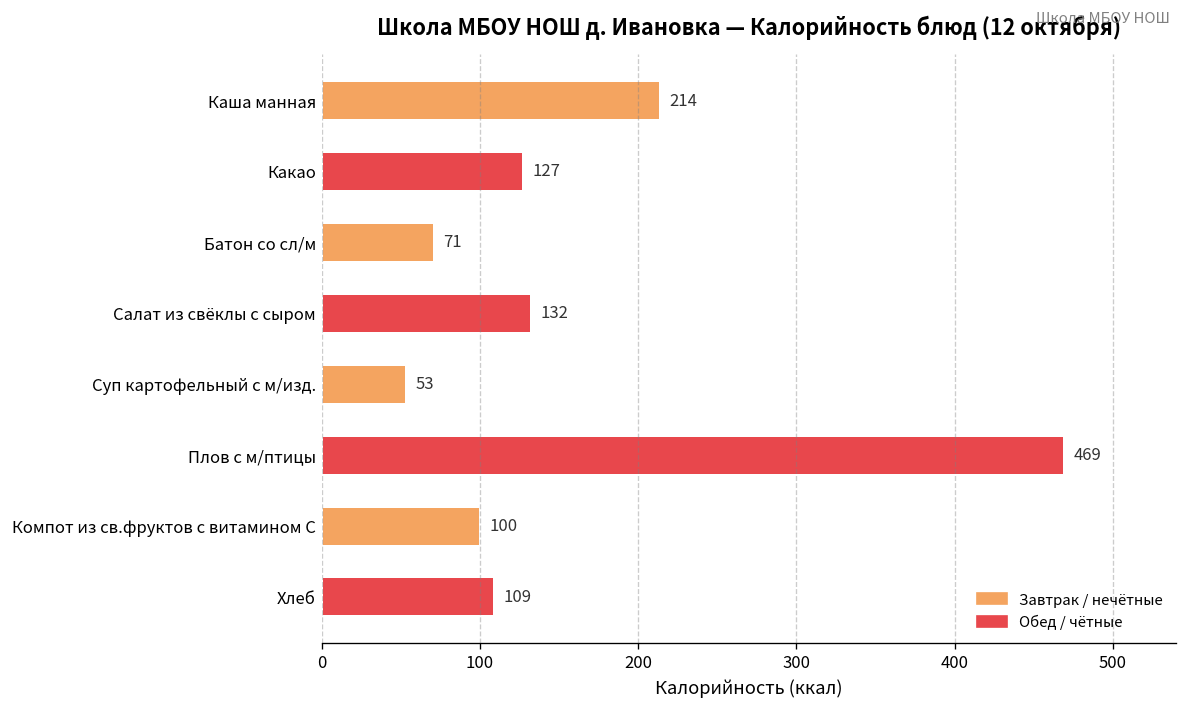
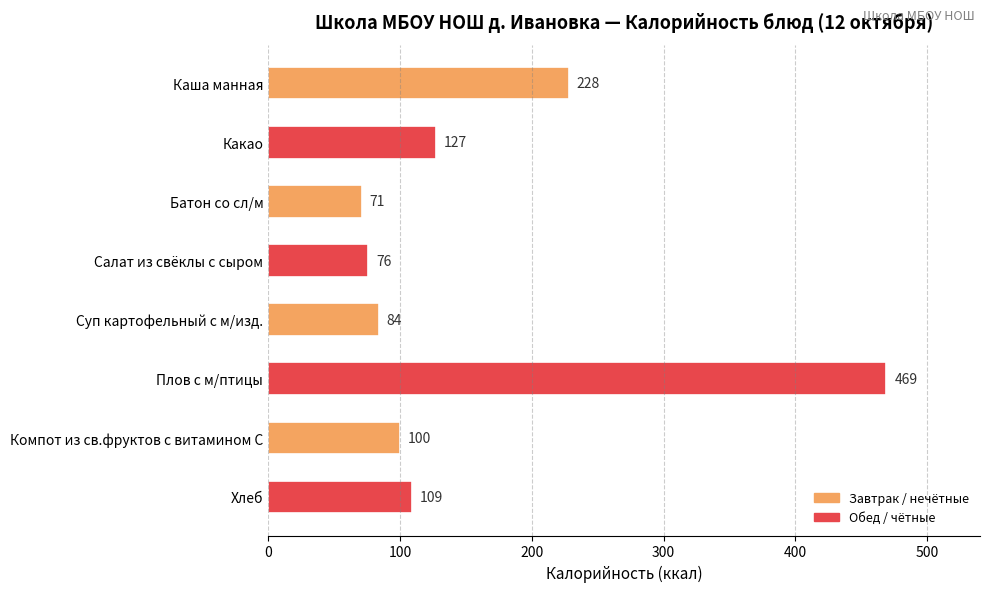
  {
-   "Каша манная": 214,
+   "Каша манная": 228,
    "Какао": 127,
    "Батон со сл/м": 71,
-   "Салат из свёклы с сыром": 132,
-   "Суп картофельный с м/изд.": 53,
+   "Салат из свёклы с сыром": 76,
+   "Суп картофельный с м/изд.": 84,
    "Плов с м/птицы": 469,
    "Компот из св.фруктов с витамином С": 100,
    "Хлеб": 109
  }
